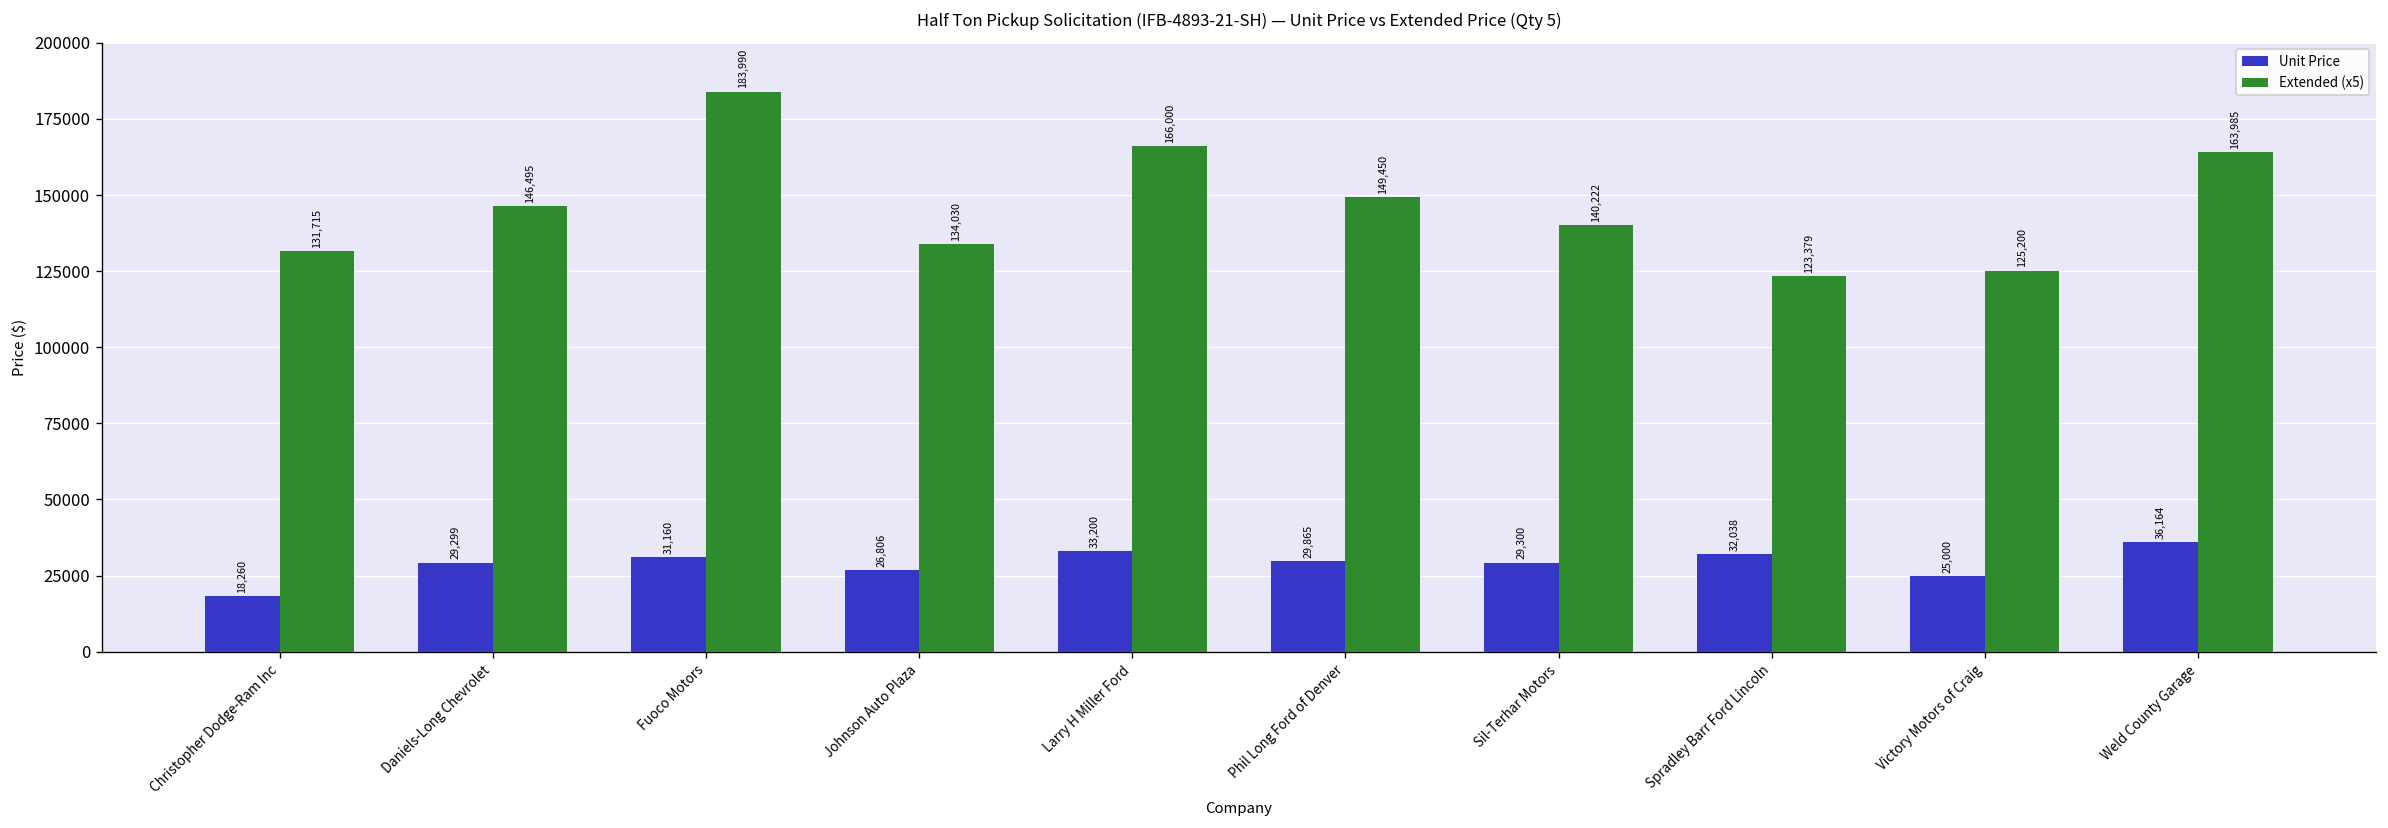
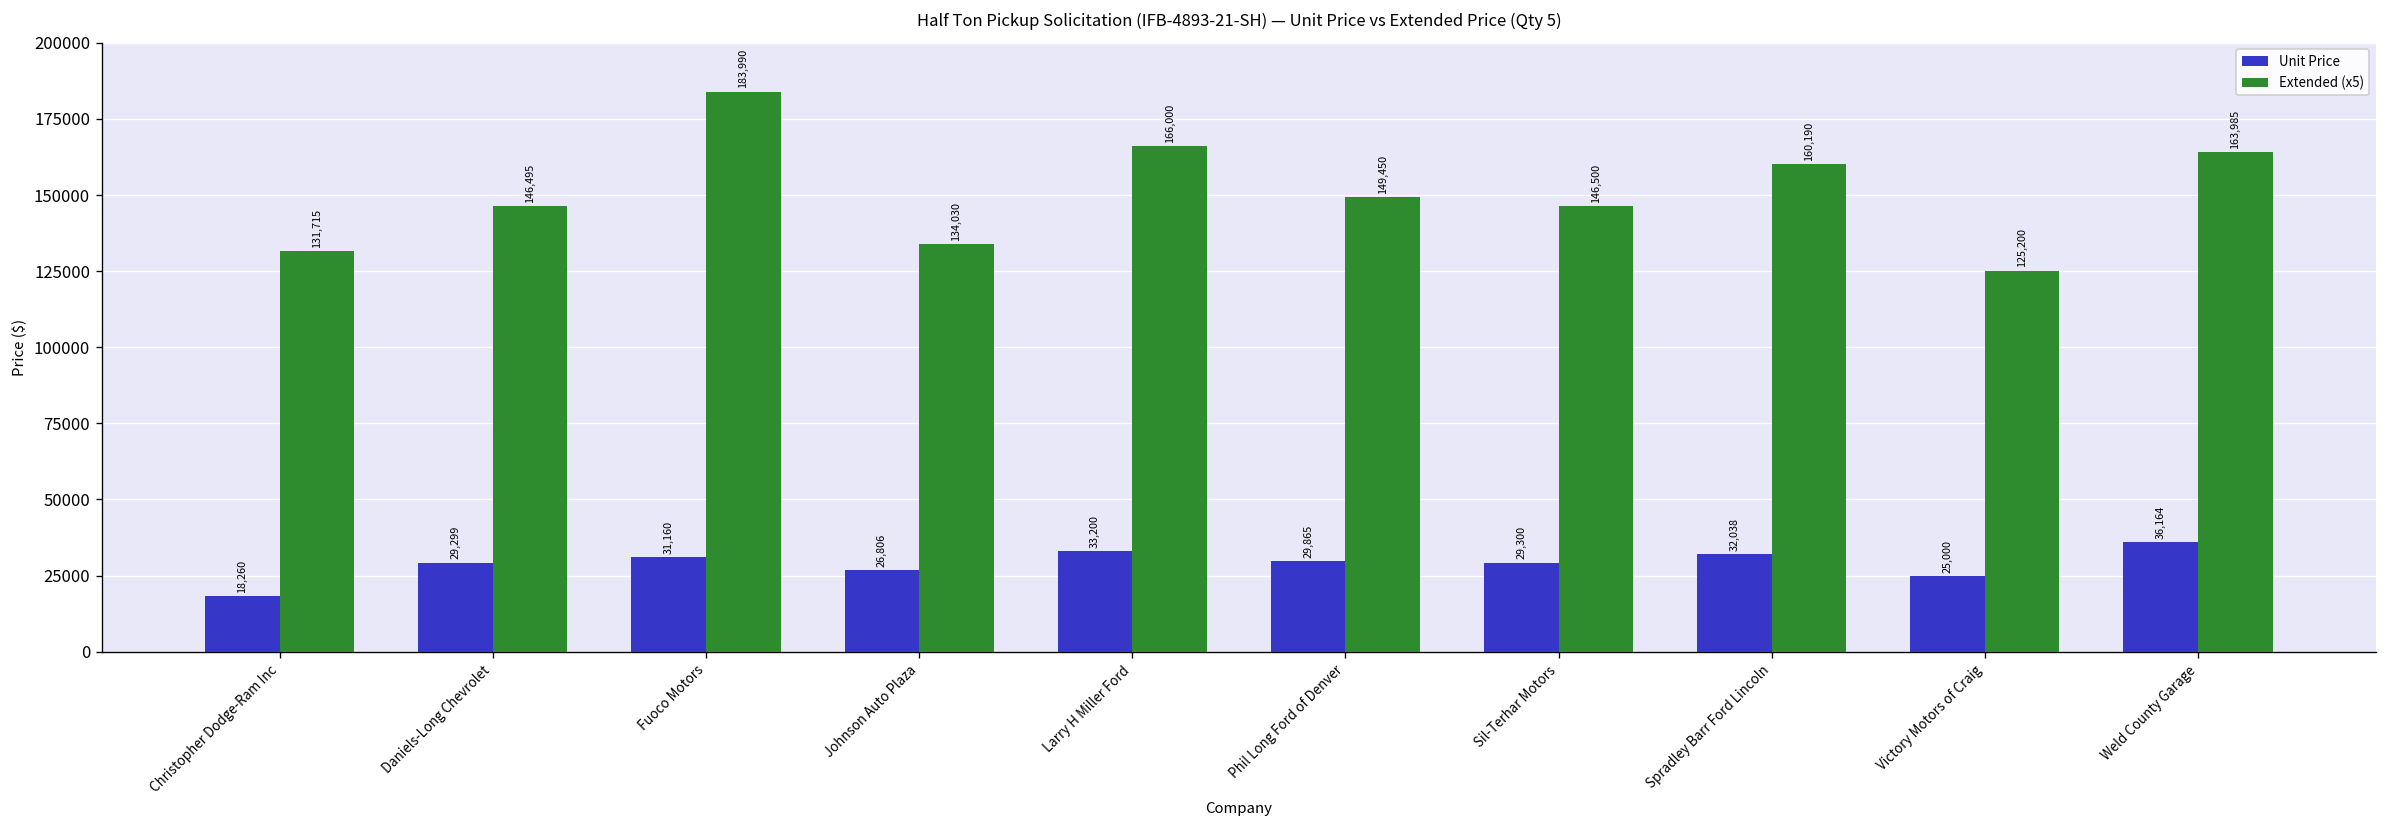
  {
    "Unit Price": {
      "Christopher Dodge-Ram Inc": "18,260",
      "Daniels-Long Chevrolet": "29,299",
      "Fuoco Motors": "31,160",
      "Johnson Auto Plaza": "26,806",
      "Larry H Miller Ford": "33,200",
      "Phil Long Ford of Denver": "29,865",
      "Sil-Terhar Motors": "29,300",
      "Spradley Barr Ford Lincoln": "32,038",
      "Victory Motors of Craig": "25,000",
      "Weld County Garage": "36,164"
    },
    "Extended (x5)": {
      "Christopher Dodge-Ram Inc": "131,715",
      "Daniels-Long Chevrolet": "146,495",
      "Fuoco Motors": "183,990",
      "Johnson Auto Plaza": "134,030",
      "Larry H Miller Ford": "166,000",
      "Phil Long Ford of Denver": "149,450",
-     "Sil-Terhar Motors": "140,222",
-     "Spradley Barr Ford Lincoln": "123,379",
+     "Sil-Terhar Motors": "146,500",
+     "Spradley Barr Ford Lincoln": "160,190",
      "Victory Motors of Craig": "125,200",
      "Weld County Garage": "163,985"
    }
  }
